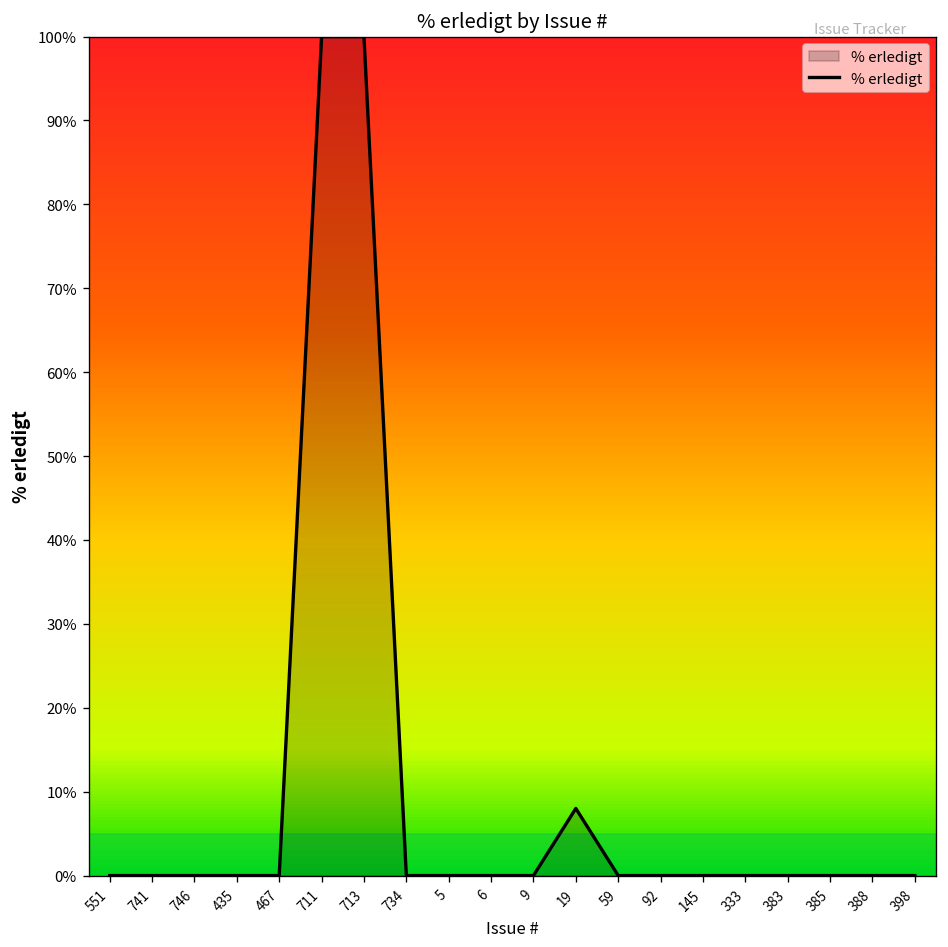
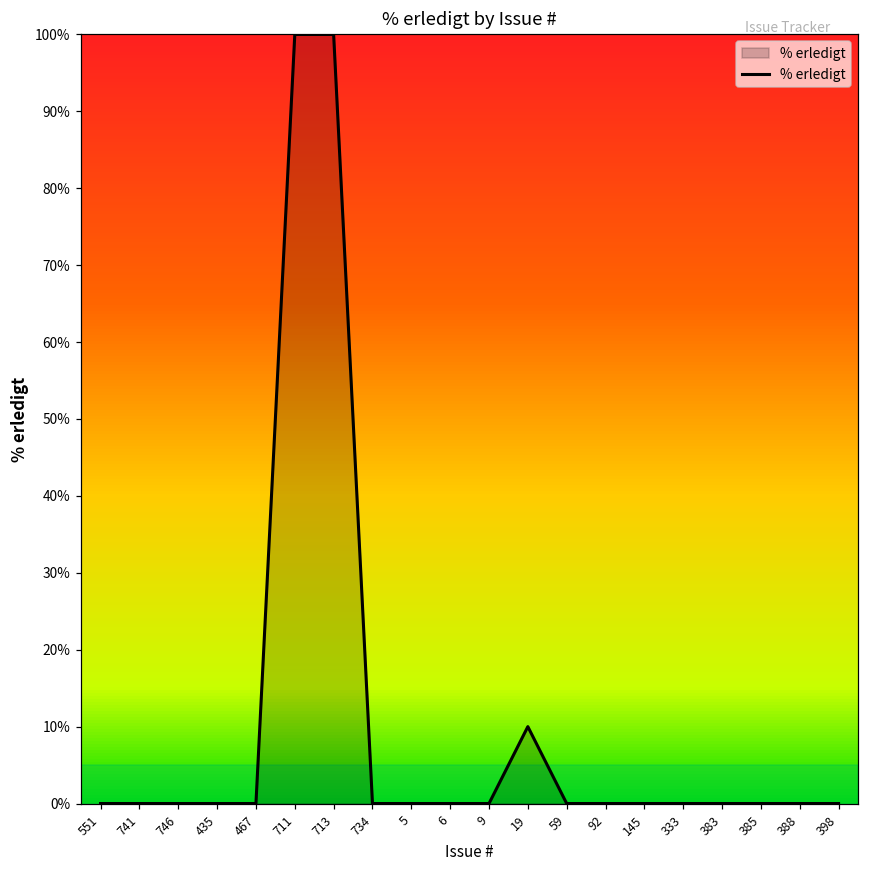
  {
    "551": "0%",
    "741": "0%",
    "746": "0%",
    "435": "0%",
    "467": "0%",
    "711": "100%",
    "713": "100%",
    "734": "0%",
    "5": "0%",
    "6": "0%",
    "9": "0%",
-   "19": "8%",
+   "19": "10%",
    "59": "0%",
    "92": "0%",
    "145": "0%",
    "333": "0%",
    "383": "0%",
    "385": "0%",
    "388": "0%",
    "398": "0%"
  }
